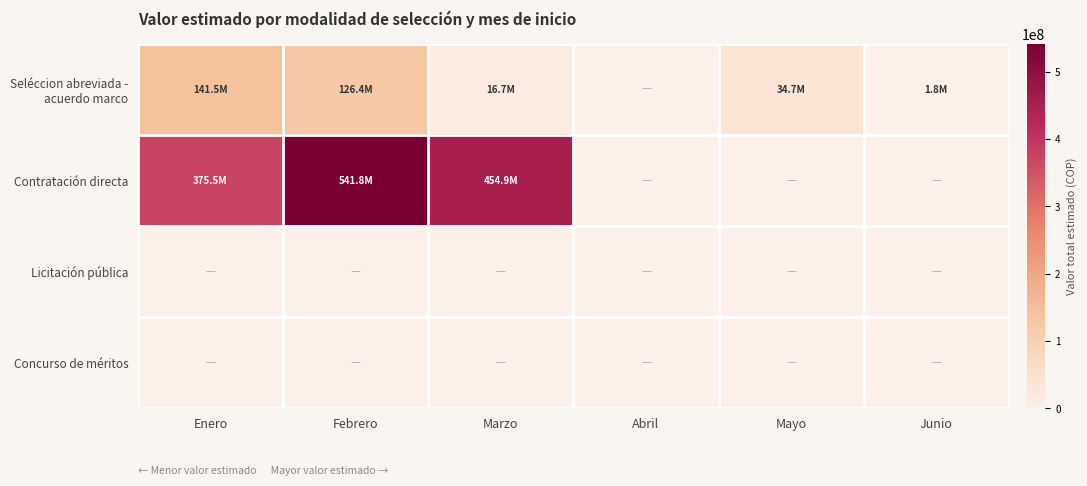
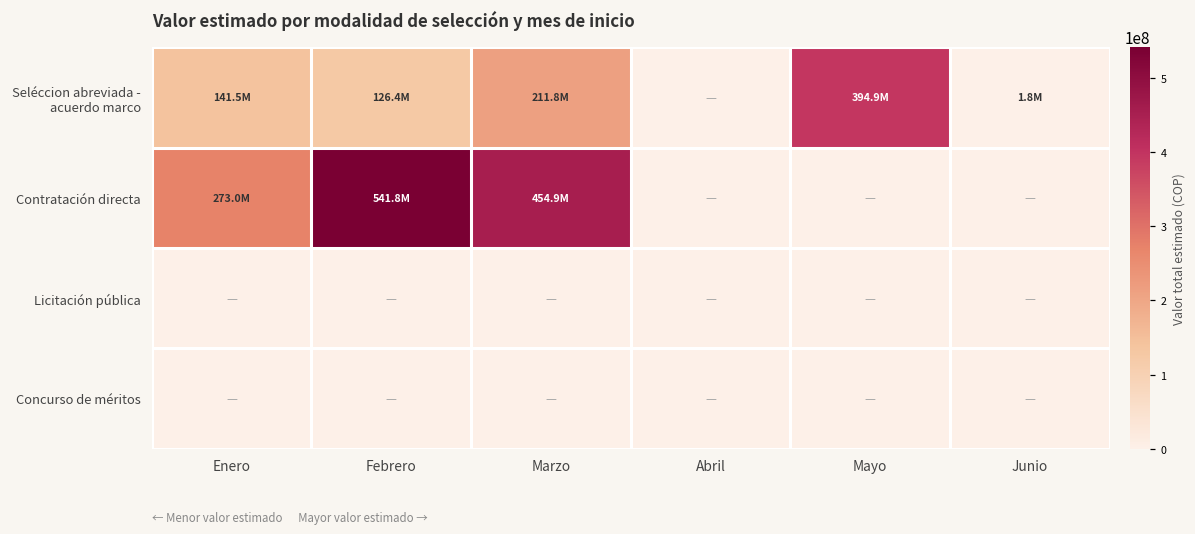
  {
    "Seléccion abreviada - acuerdo marco": {
      "Enero": "141.5M",
      "Febrero": "126.4M",
-     "Marzo": "16.7M",
-     "Mayo": "34.7M",
+     "Marzo": "211.8M",
+     "Mayo": "394.9M",
      "Junio": "1.8M"
    },
    "Contratación directa": {
-     "Enero": "375.5M",
+     "Enero": "273.0M",
      "Febrero": "541.8M",
      "Marzo": "454.9M"
    }
  }
